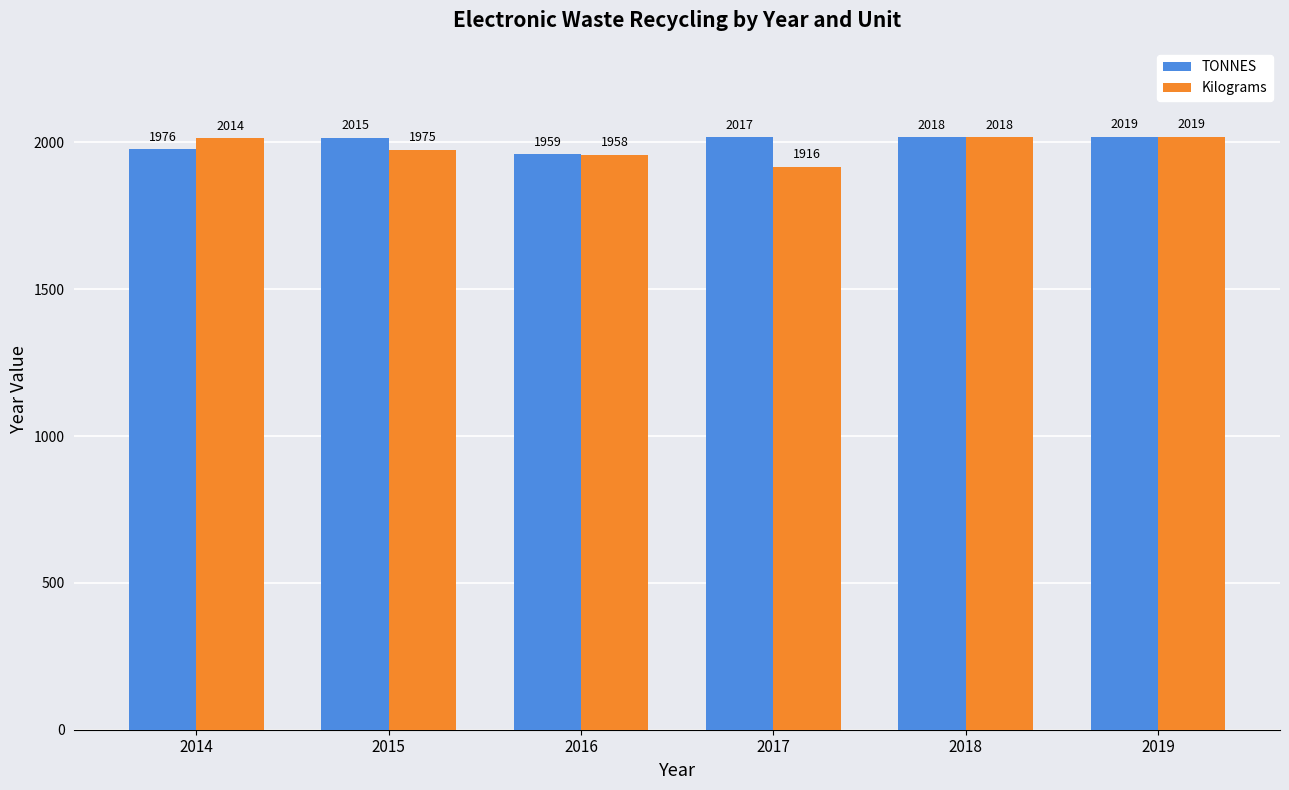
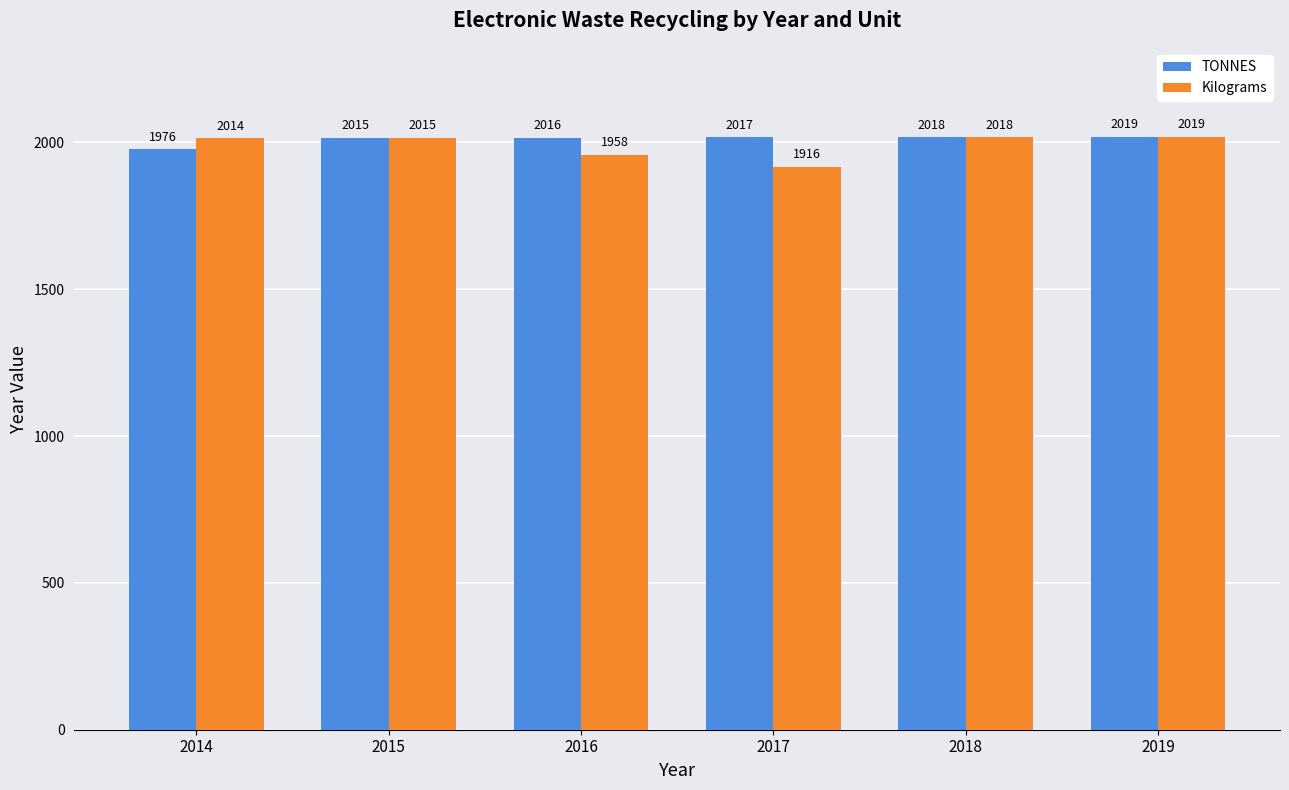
  {
    "TONNES": {
      "2014": 1976,
      "2015": 2015,
-     "2016": 1959,
+     "2016": 2016,
      "2017": 2017,
      "2018": 2018,
      "2019": 2019
    },
    "Kilograms": {
      "2014": 2014,
-     "2015": 1975,
+     "2015": 2015,
      "2016": 1958,
      "2017": 1916,
      "2018": 2018,
      "2019": 2019
    }
  }
